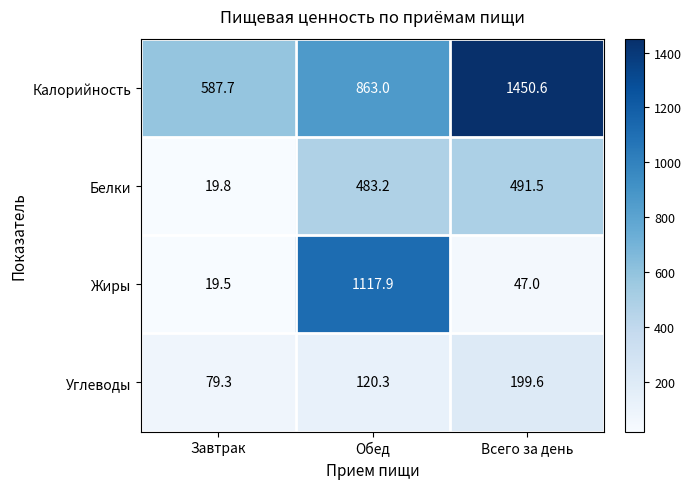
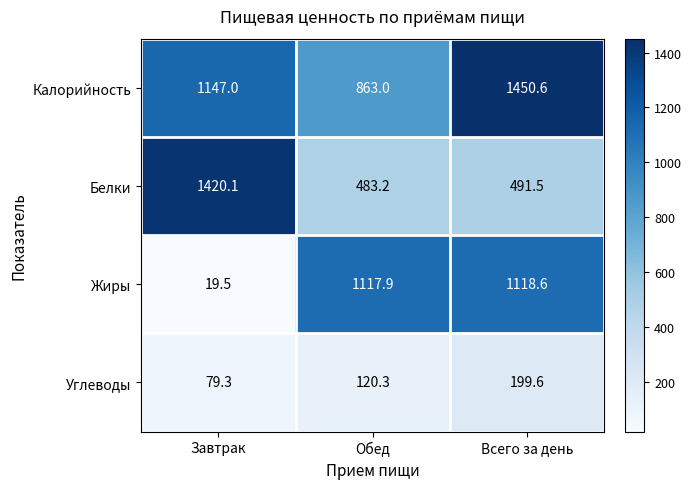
  {
    "Калорийность": {
-     "Завтрак": 587.7,
+     "Завтрак": 1147.0,
      "Обед": 863.0,
      "Всего за день": 1450.6
    },
    "Белки": {
-     "Завтрак": 19.8,
+     "Завтрак": 1420.1,
      "Обед": 483.2,
      "Всего за день": 491.5
    },
    "Жиры": {
      "Завтрак": 19.5,
      "Обед": 1117.9,
-     "Всего за день": 47.0
+     "Всего за день": 1118.6
    },
    "Углеводы": {
      "Завтрак": 79.3,
      "Обед": 120.3,
      "Всего за день": 199.6
    }
  }
